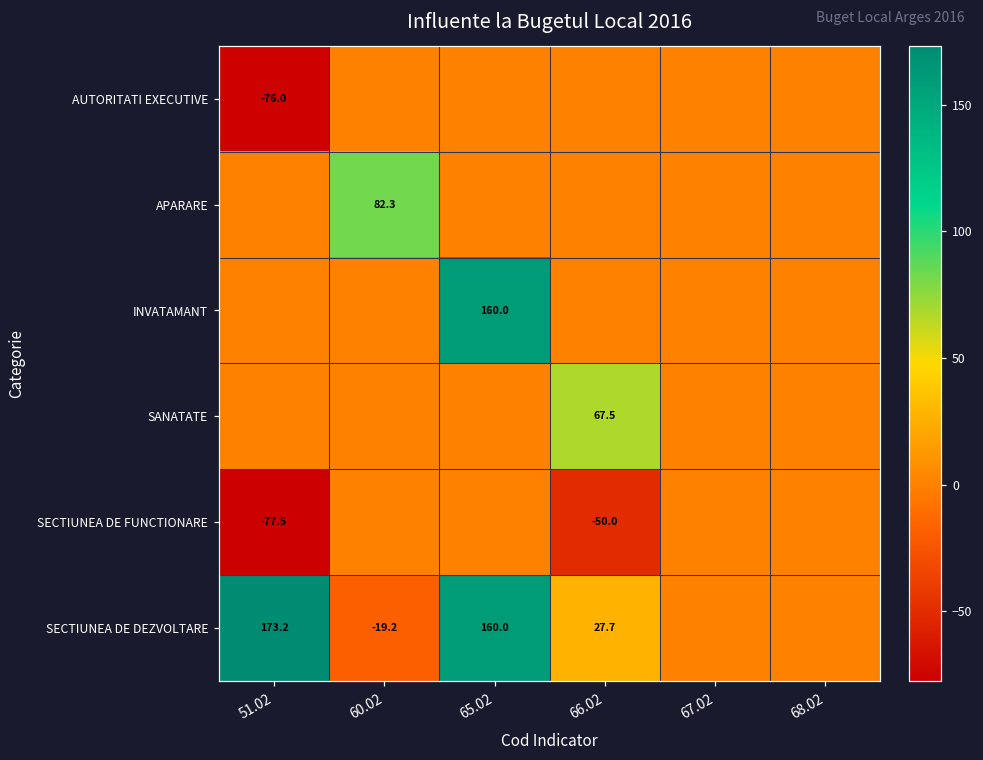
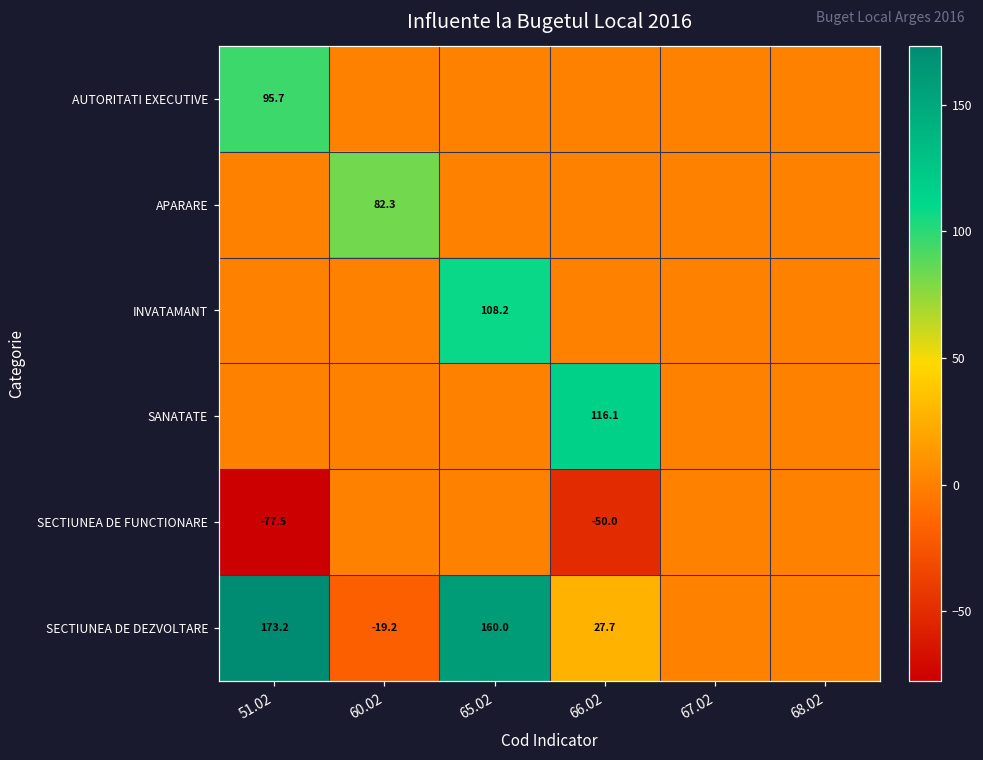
  {
    "AUTORITATI EXECUTIVE": {
-     "51.02": -76.0
+     "51.02": 95.7
    },
    "APARARE": {
      "60.02": 82.3
    },
    "INVATAMANT": {
-     "65.02": 160.0
+     "65.02": 108.2
    },
    "SANATATE": {
-     "66.02": 67.5
+     "66.02": 116.1
    },
    "SECTIUNEA DE FUNCTIONARE": {
      "51.02": -77.5,
      "66.02": -50.0
    },
    "SECTIUNEA DE DEZVOLTARE": {
      "51.02": 173.2,
      "60.02": -19.2,
      "65.02": 160.0,
      "66.02": 27.7
    }
  }
